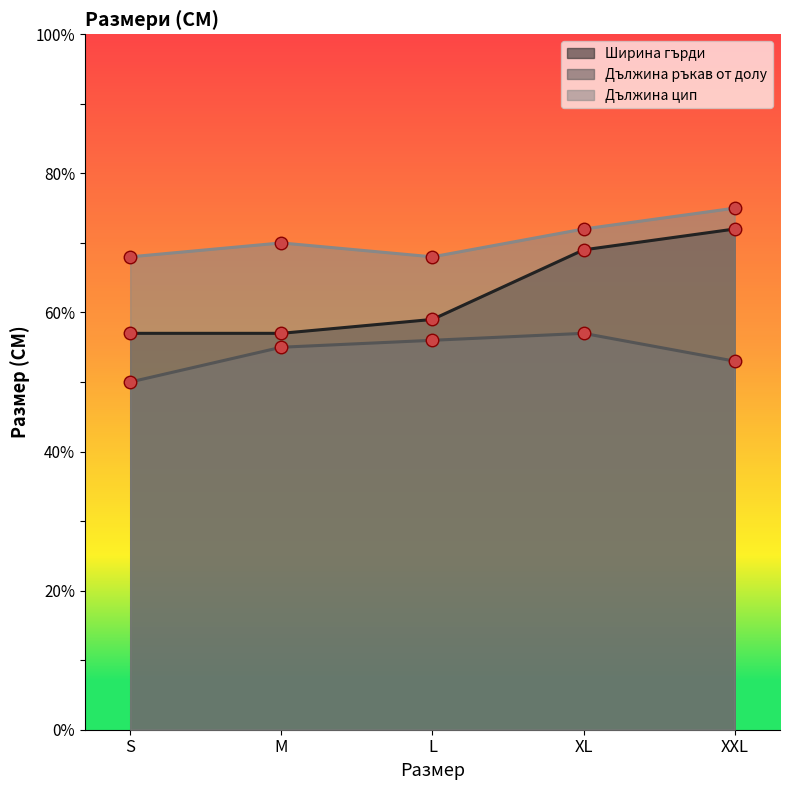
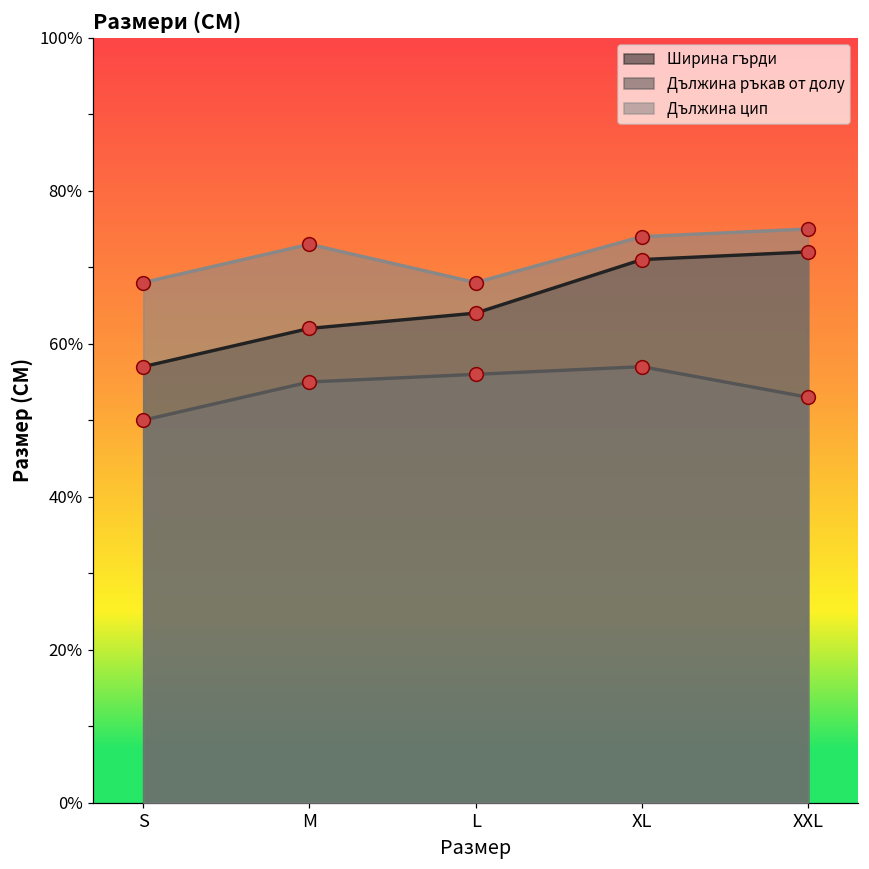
  {
    "Ширина гърди": {
      "S": "57%",
-     "M": "57%",
-     "L": "59%",
-     "XL": "69%",
+     "M": "62%",
+     "L": "64%",
+     "XL": "71%",
      "XXL": "72%"
    },
    "Дължина ръкав от долу": {
      "S": "50%",
      "M": "55%",
      "L": "56%",
      "XL": "57%",
      "XXL": "53%"
    },
    "Дължина цип": {
      "S": "68%",
-     "M": "70%",
+     "M": "73%",
      "L": "68%",
-     "XL": "72%",
+     "XL": "74%",
      "XXL": "75%"
    }
  }
